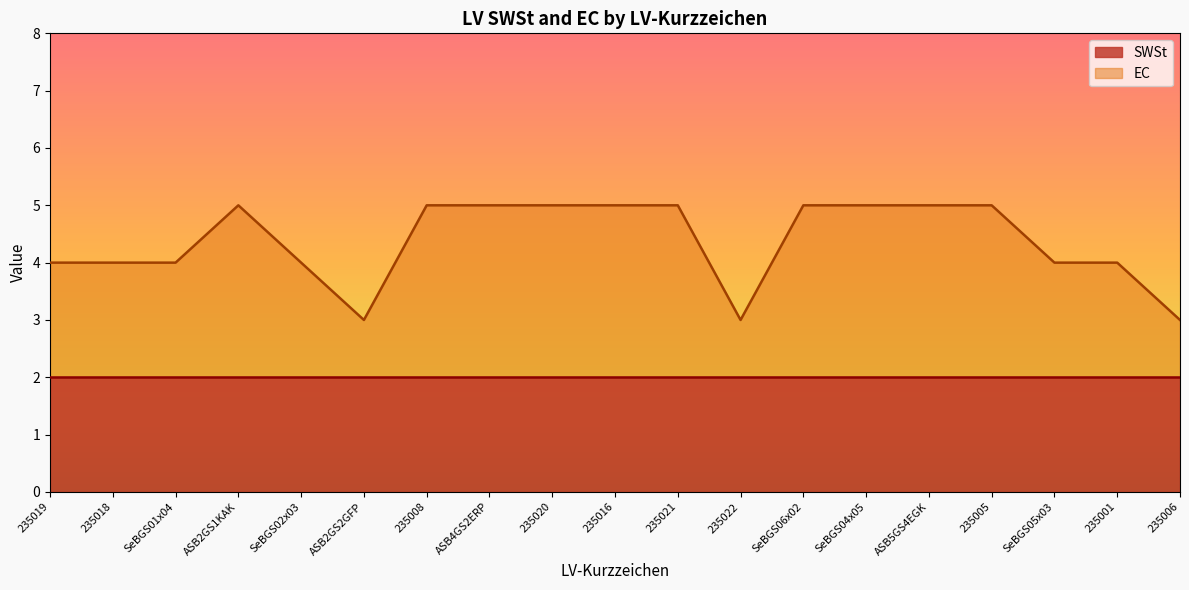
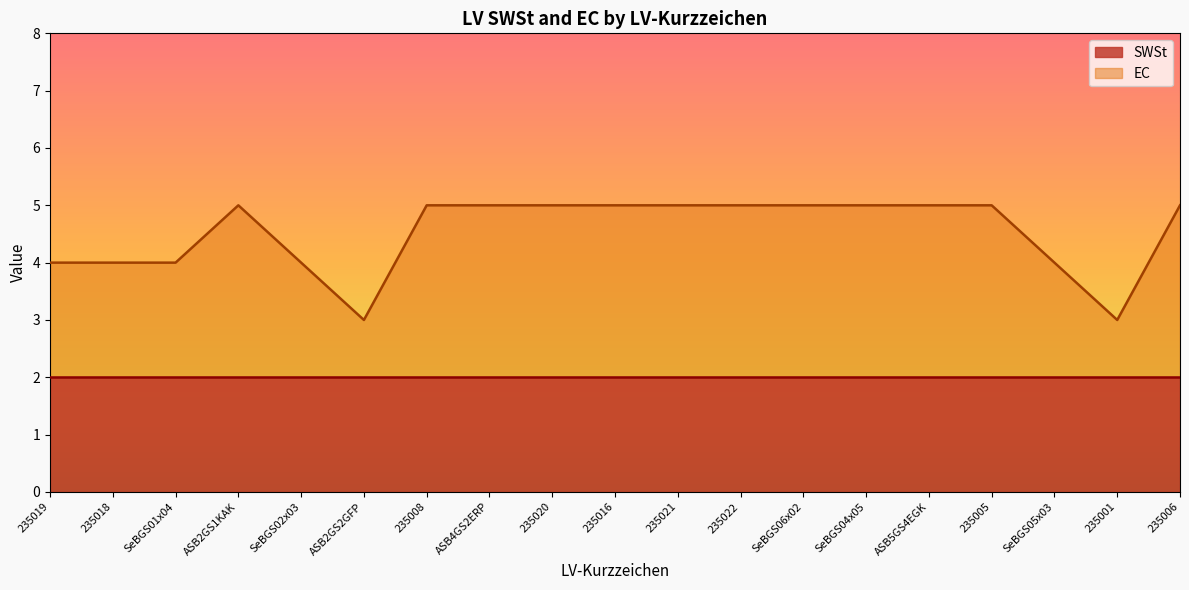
  {
    "SWSt": {
      "235019": 2,
      "235018": 2,
      "SeBGS01x04": 2,
      "ASB2GS1KAK": 2,
      "SeBGS02x03": 2,
      "ASB2GS2GFP": 2,
      "235008": 2,
      "ASB4GS2ERP": 2,
      "235020": 2,
      "235016": 2,
      "235021": 2,
      "235022": 2,
      "SeBGS06x02": 2,
      "SeBGS04x05": 2,
      "ASB5GS4EGK": 2,
      "235005": 2,
      "SeBGS05x03": 2,
      "235001": 2,
      "235006": 2
    },
    "EC": {
      "235019": 4,
      "235018": 4,
      "SeBGS01x04": 4,
      "ASB2GS1KAK": 5,
      "SeBGS02x03": 4,
      "ASB2GS2GFP": 3,
      "235008": 5,
      "ASB4GS2ERP": 5,
      "235020": 5,
      "235016": 5,
      "235021": 5,
-     "235022": 3,
+     "235022": 5,
      "SeBGS06x02": 5,
      "SeBGS04x05": 5,
      "ASB5GS4EGK": 5,
      "235005": 5,
      "SeBGS05x03": 4,
-     "235001": 4,
-     "235006": 3
+     "235001": 3,
+     "235006": 5
    }
  }
